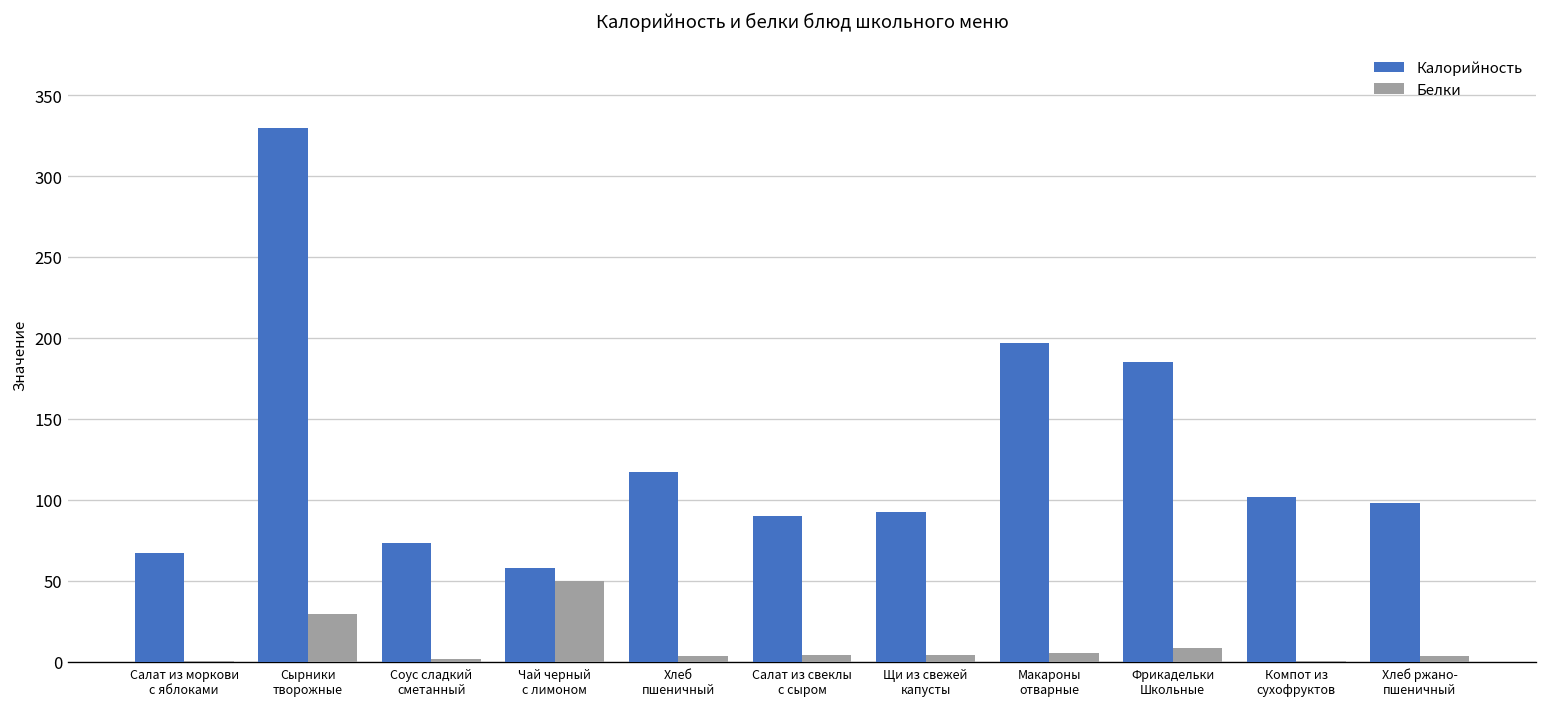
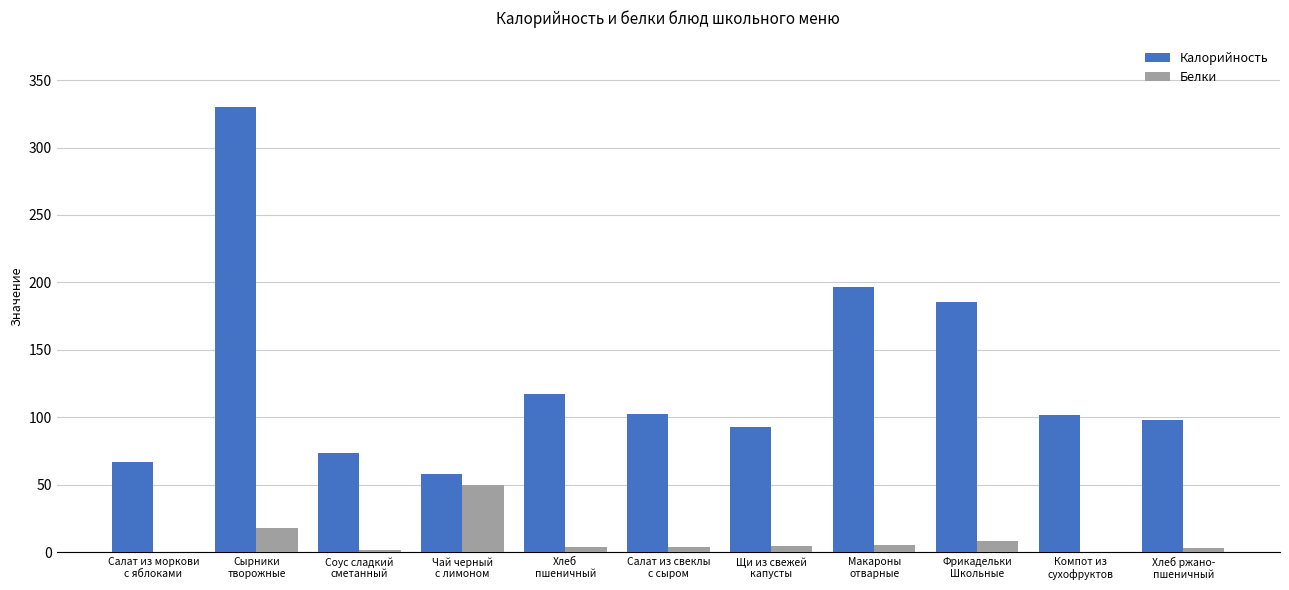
  {
    "Калорийность": {
      "Салат из моркови с яблоками": 67,
      "Сырники творожные": 330,
      "Соус сладкий сметанный": 74,
      "Чай черный с лимоном": 58,
      "Хлеб пшеничный": 117,
-     "Салат из свеклы с сыром": 90,
+     "Салат из свеклы с сыром": 103,
      "Щи из свежей капусты": 93,
      "Макароны отварные": 197,
      "Фрикадельки Школьные": 185,
      "Компот из сухофруктов": 102,
      "Хлеб ржано- пшеничный": 98
    },
    "Белки": {
-     "Сырники творожные": 30,
+     "Сырники творожные": 18,
      "Чай черный с лимоном": 50,
      "Хлеб пшеничный": 4,
      "Салат из свеклы с сыром": 4,
      "Щи из свежей капусты": 4,
      "Макароны отварные": 5,
      "Фрикадельки Школьные": 9,
      "Хлеб ржано- пшеничный": 3
    }
  }
